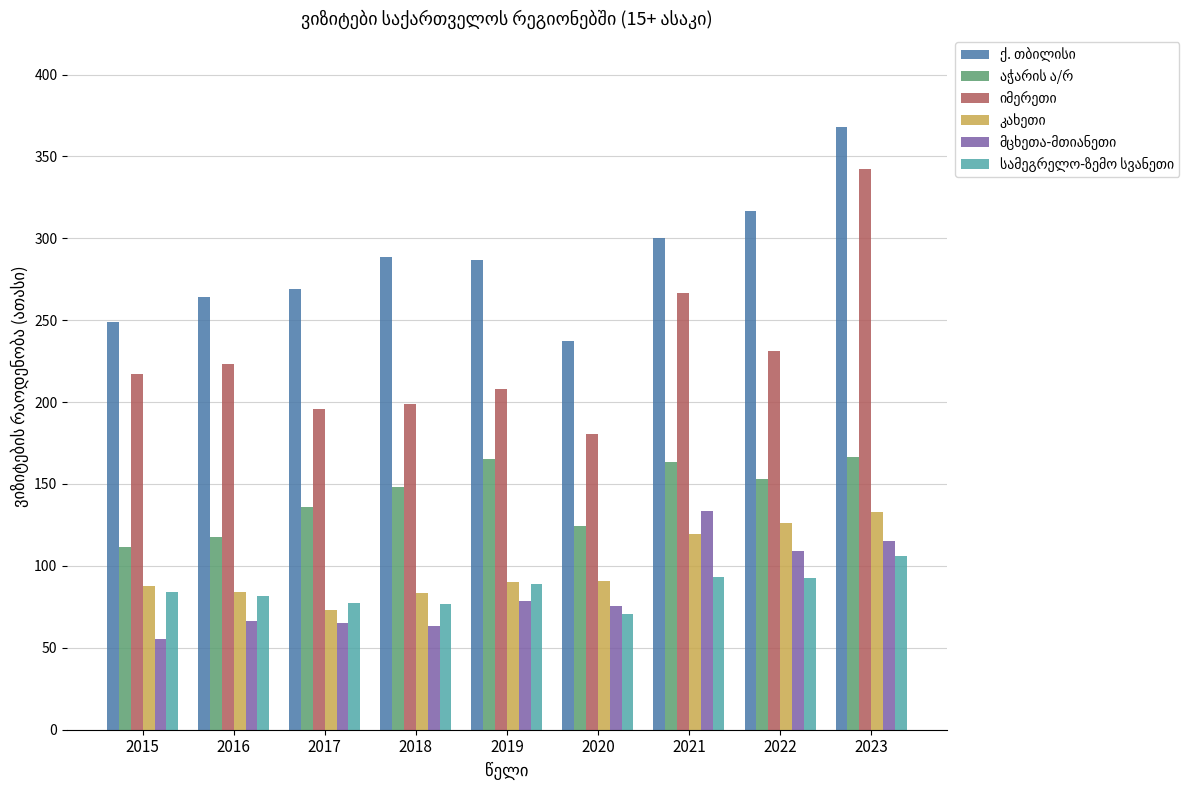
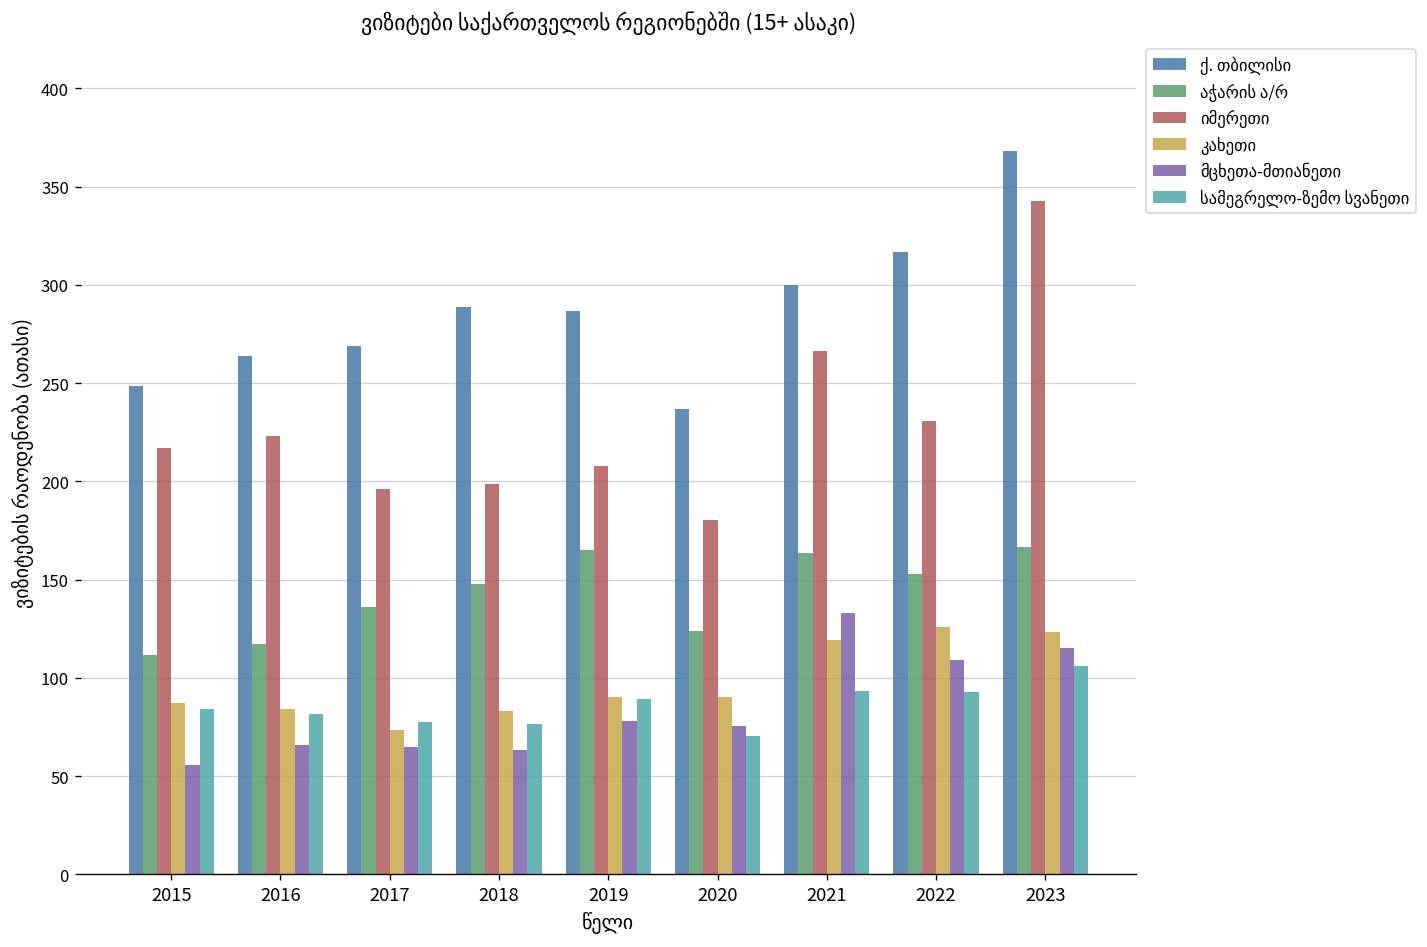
  {
    "იმერეთი": {
      "2015": 217,
      "2016": 223,
      "2017": 196,
      "2018": 199,
      "2019": 208,
      "2020": 180,
      "2021": 266,
      "2022": 231,
      "2023": 343
    },
    "კახეთი": {
      "2015": 87,
      "2016": 84,
      "2017": 73,
      "2018": 83,
      "2019": 90,
      "2020": 91,
      "2021": 119,
      "2022": 126,
-     "2023": 133
+     "2023": 123
    }
  }
